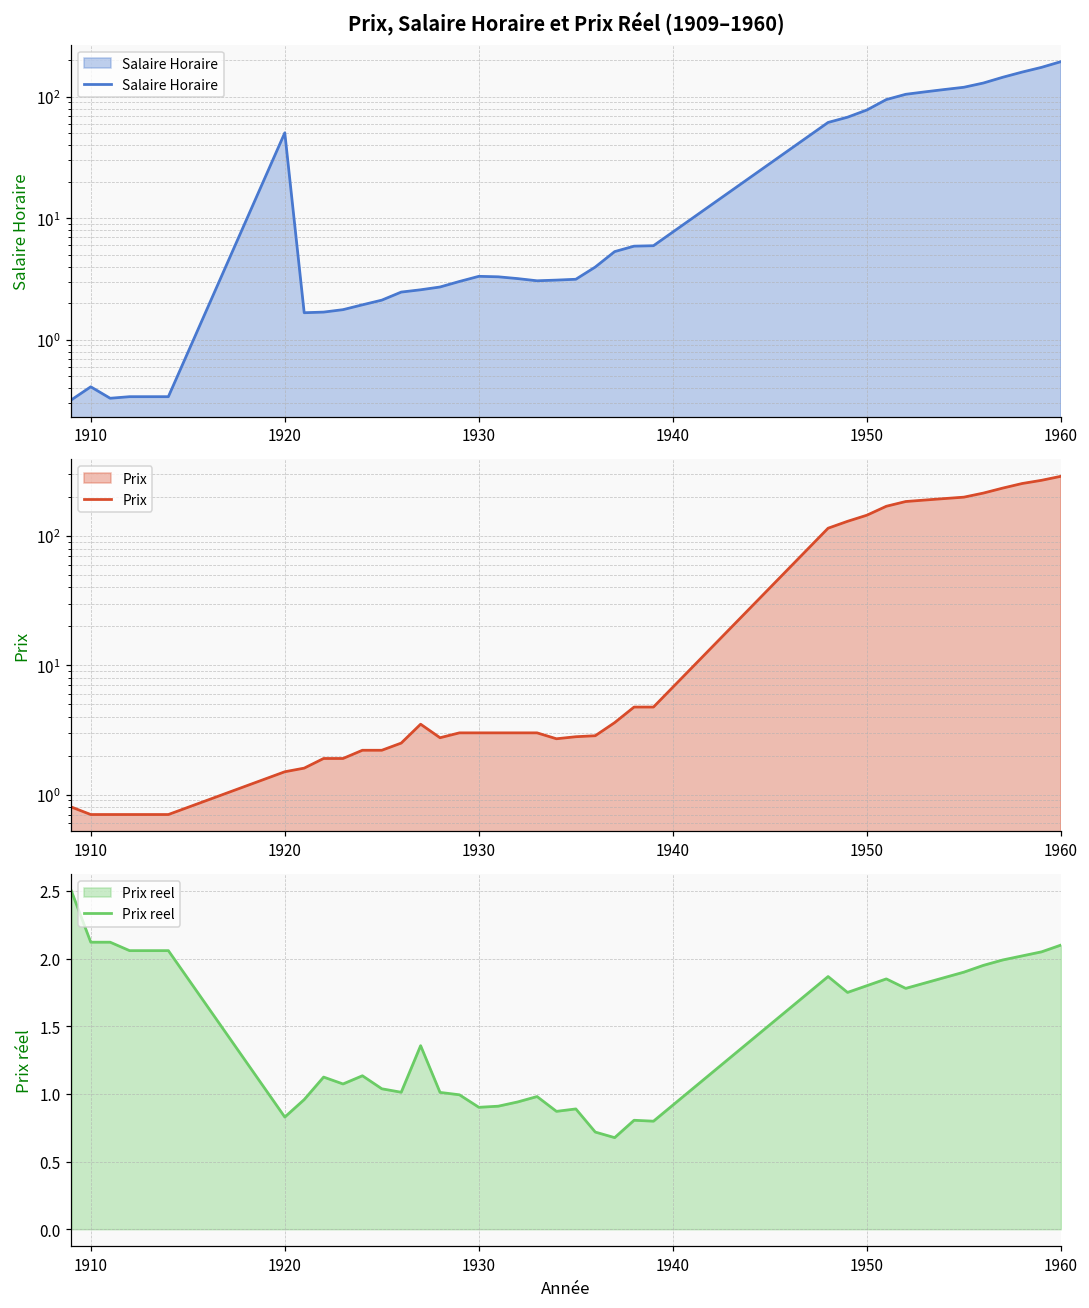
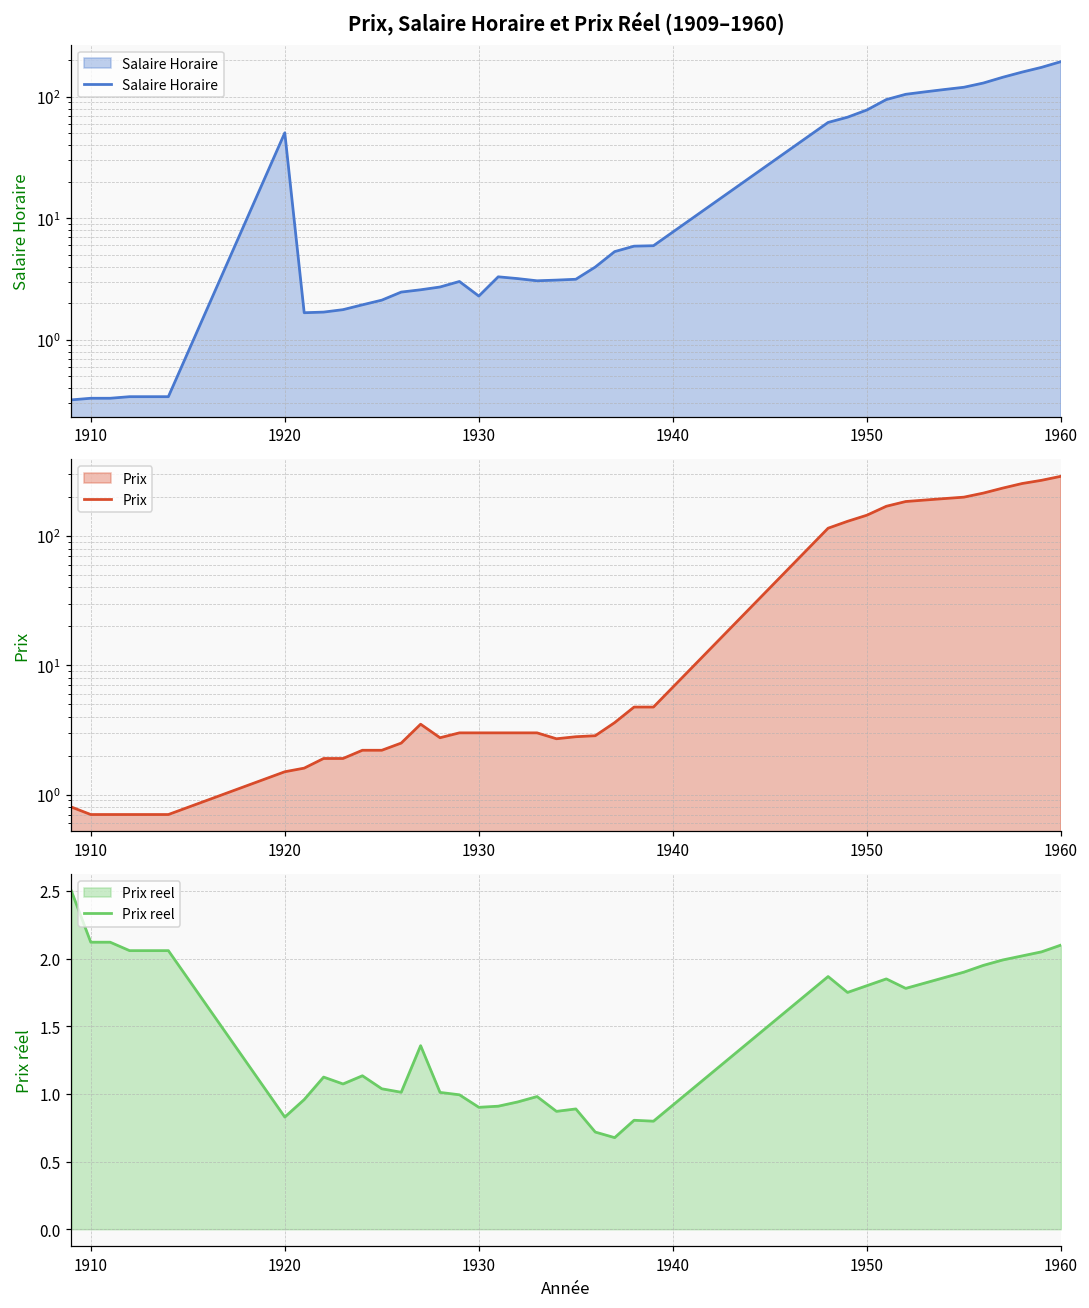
  {
    "Prix, Salaire Horaire et Prix Réel (1909–1960)": {
-     "1910": 0.41,
+     "1910": 0.33,
      "1920": 50,
-     "1930": 3.3,
+     "1930": 2.3,
      "1950": 80,
      "1960": 200
    }
  }
